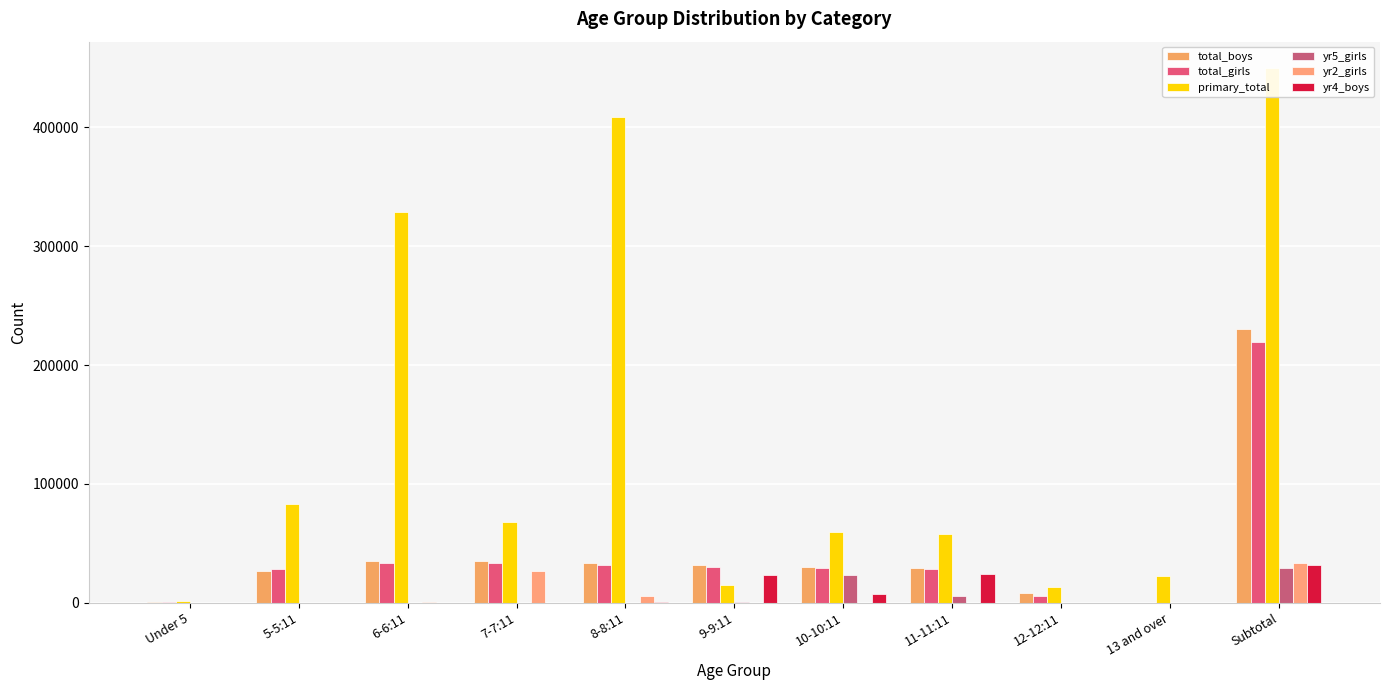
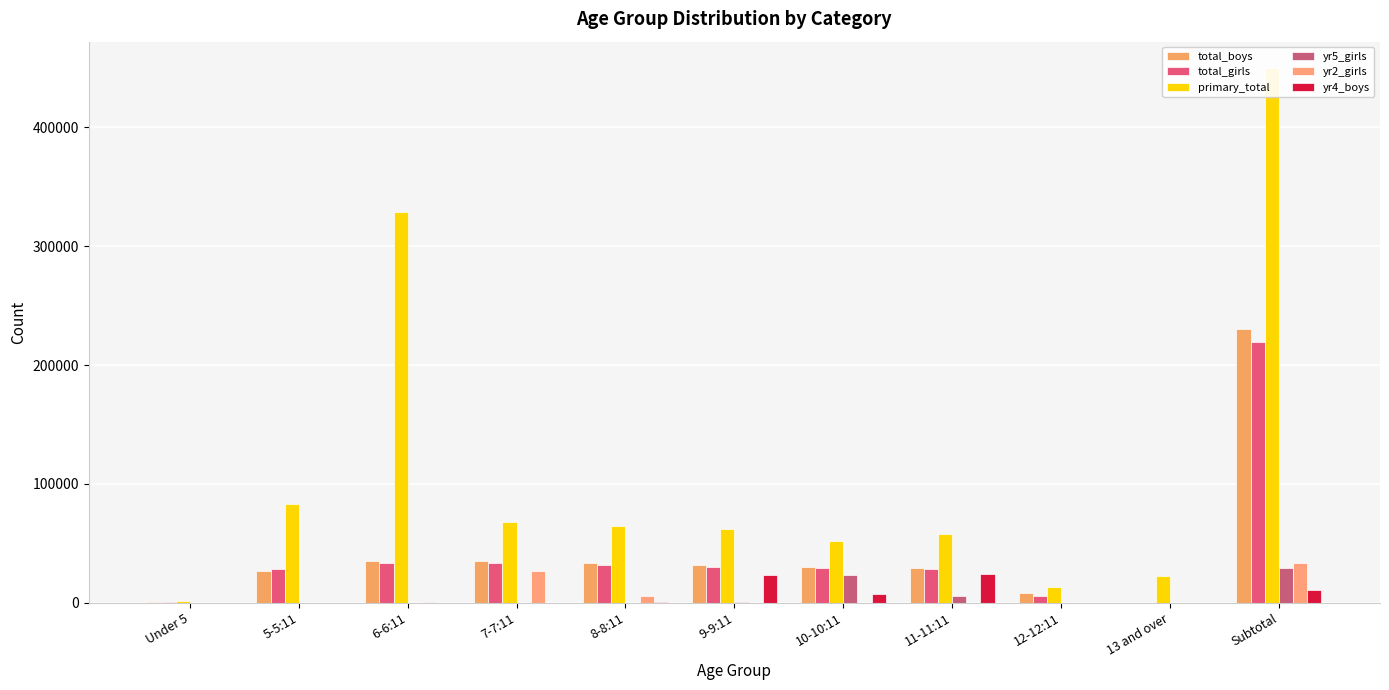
  {
    "primary_total": {
      "5-5:11": 83000,
      "6-6:11": 329000,
      "7-7:11": 68000,
-     "8-8:11": 409000,
-     "9-9:11": 15000,
-     "10-10:11": 59000,
+     "8-8:11": 65000,
+     "9-9:11": 62000,
+     "10-10:11": 52000,
      "11-11:11": 58000,
      "12-12:11": 13000,
      "13 and over": 22000
    },
    "yr4_boys": {
      "Under 5": 0,
      "5-5:11": 0,
      "6-6:11": 0,
      "7-7:11": 0,
      "9-9:11": 23000,
      "10-10:11": 8000,
      "11-11:11": 25000,
      "13 and over": 0,
-     "Subtotal": 31000
+     "Subtotal": 10000
    }
  }
